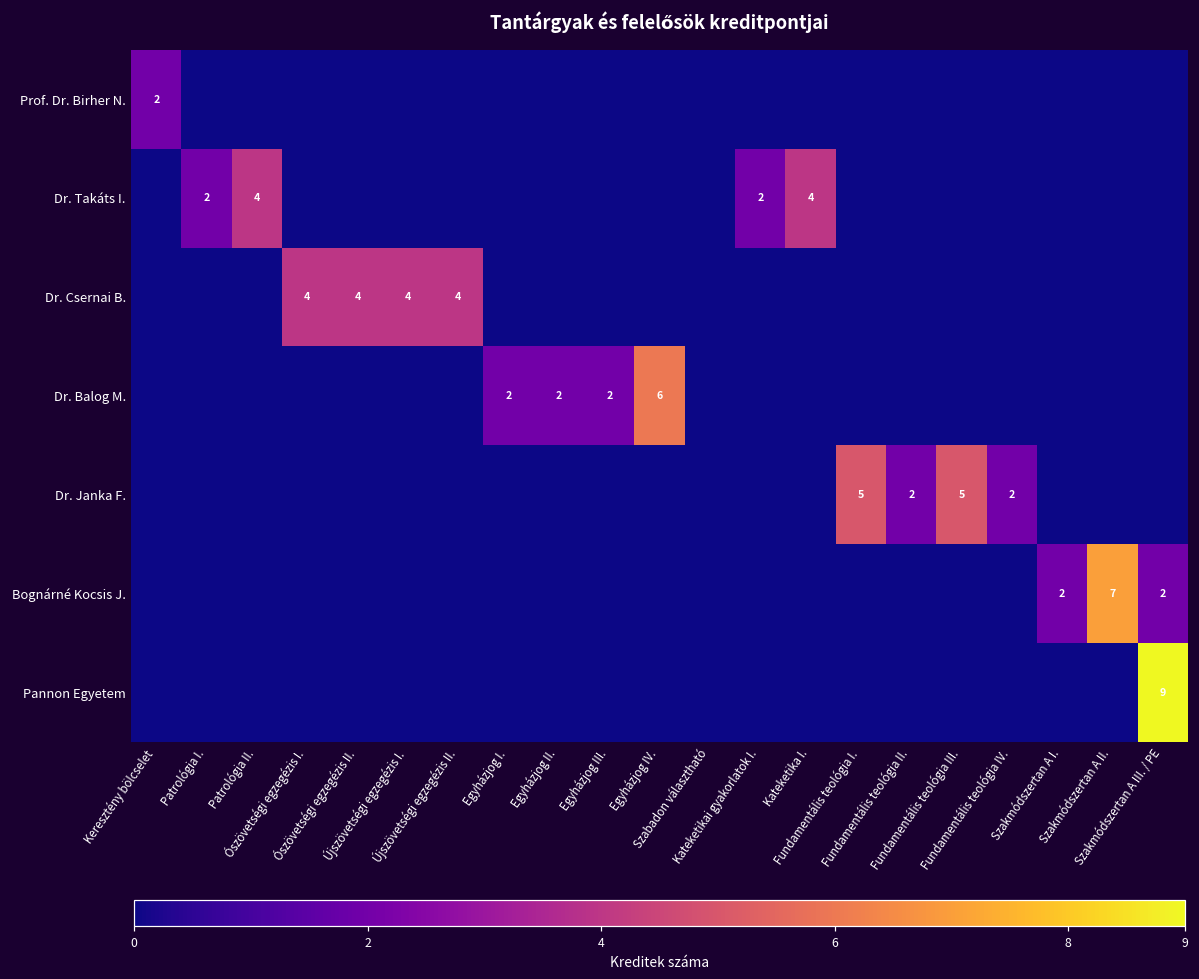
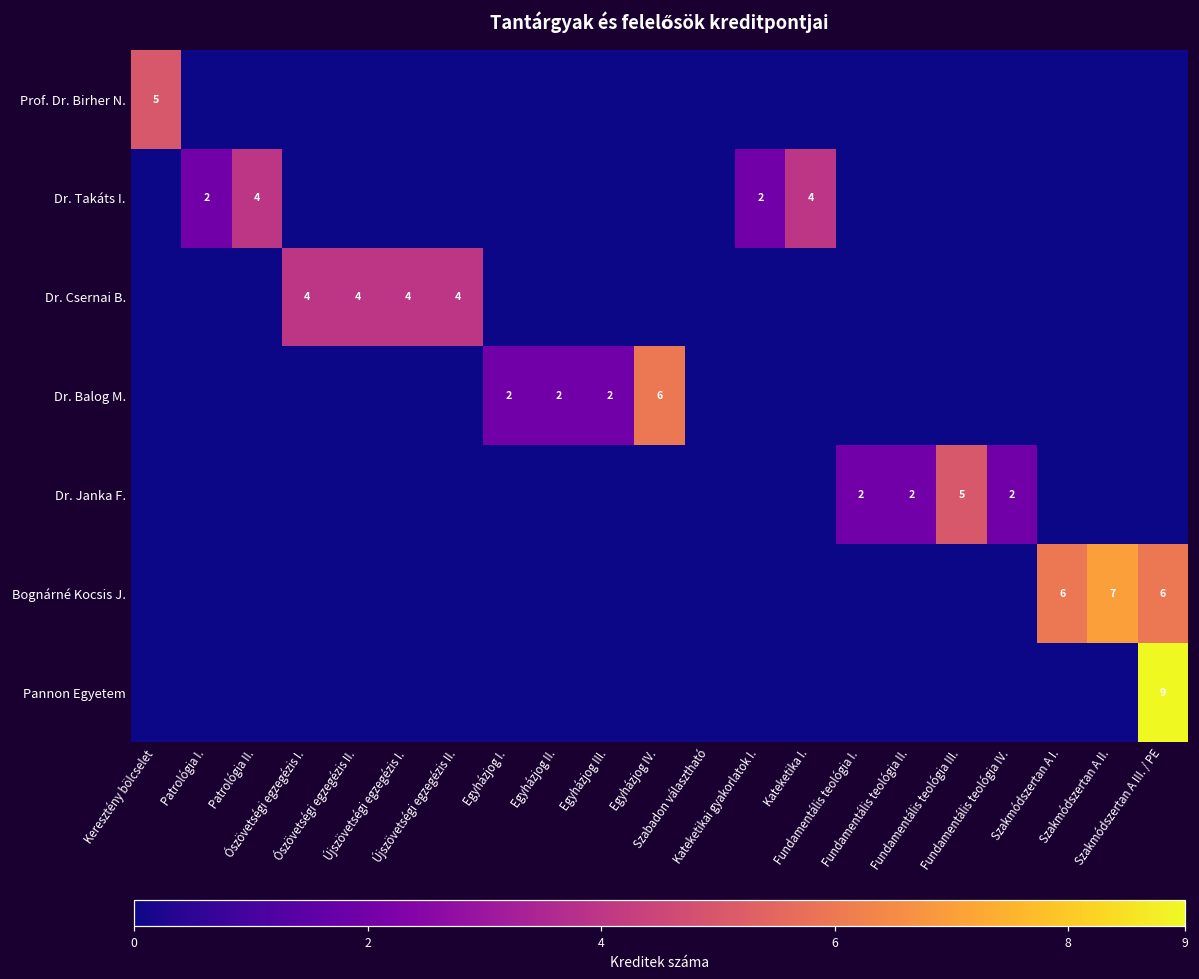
  {
    "Prof. Dr. Birher N.": {
-     "Keresztény bölcselet": 2
+     "Keresztény bölcselet": 5
    },
    "Dr. Takáts I.": {
      "Patrológia I.": 2,
      "Patrológia II.": 4,
      "Kateketikai gyakorlatok I.": 2,
      "Kateketika I.": 4
    },
    "Dr. Csernai B.": {
      "Ószövetségi egzegézis I.": 4,
      "Ószövetségi egzegézis II.": 4,
      "Újszövetségi egzegézis I.": 4,
      "Újszövetségi egzegézis II.": 4
    },
    "Dr. Balog M.": {
      "Egyházjog I.": 2,
      "Egyházjog II.": 2,
      "Egyházjog III.": 2,
      "Egyházjog IV.": 6
    },
    "Dr. Janka F.": {
-     "Fundamentális teológia I.": 5,
+     "Fundamentális teológia I.": 2,
      "Fundamentális teológia II.": 2,
      "Fundamentális teológia III.": 5,
      "Fundamentális teológia IV.": 2
    },
    "Bognárné Kocsis J.": {
-     "Szakmódszertan A I.": 2,
+     "Szakmódszertan A I.": 6,
      "Szakmódszertan A II.": 7,
-     "Szakmódszertan A III. / PE": 2
+     "Szakmódszertan A III. / PE": 6
    },
    "Pannon Egyetem": {
      "Szakmódszertan A III. / PE": 9
    }
  }
